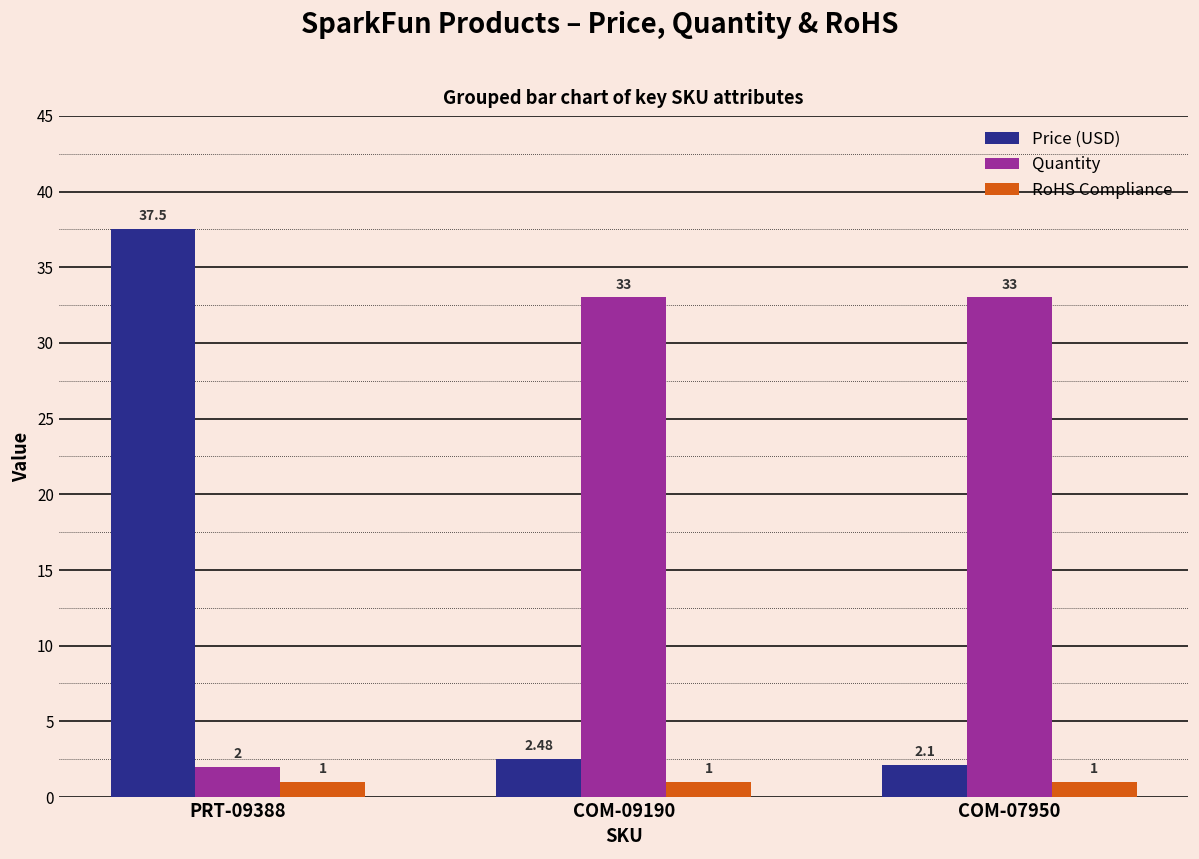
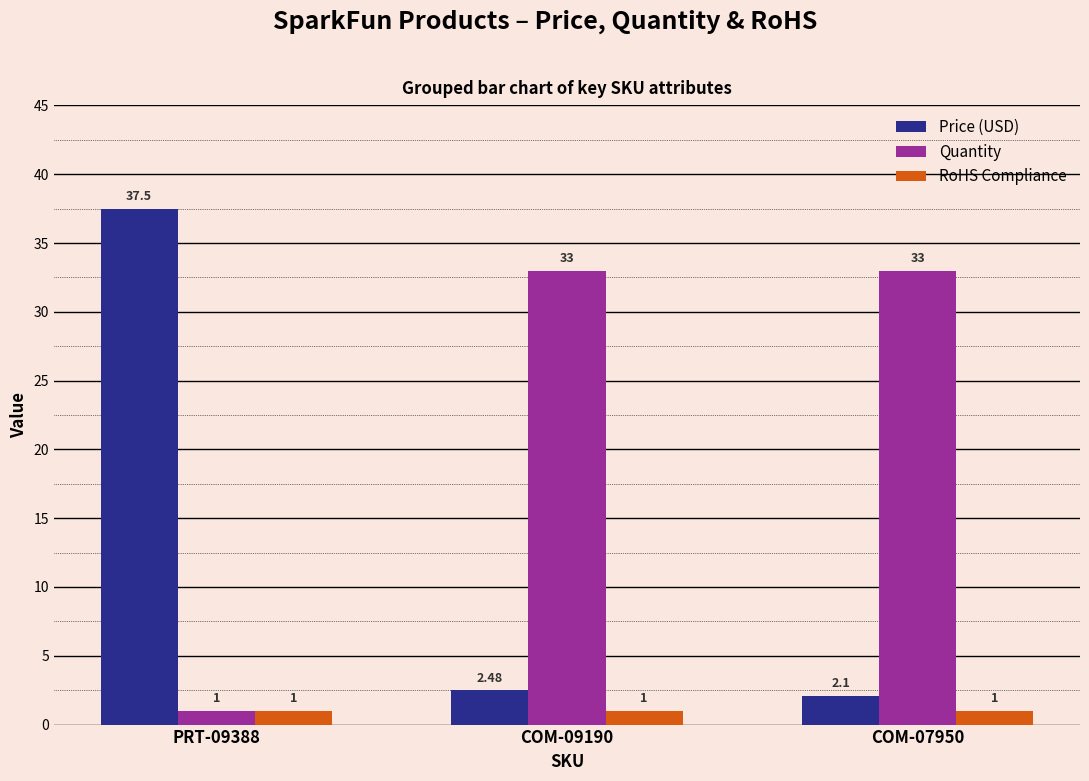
  {
    "Price (USD)": {
      "PRT-09388": 37.5,
      "COM-09190": 2.48,
      "COM-07950": 2.1
    },
    "Quantity": {
-     "PRT-09388": 2,
+     "PRT-09388": 1,
      "COM-09190": 33,
      "COM-07950": 33
    },
    "RoHS Compliance": {
      "PRT-09388": 1,
      "COM-09190": 1,
      "COM-07950": 1
    }
  }
